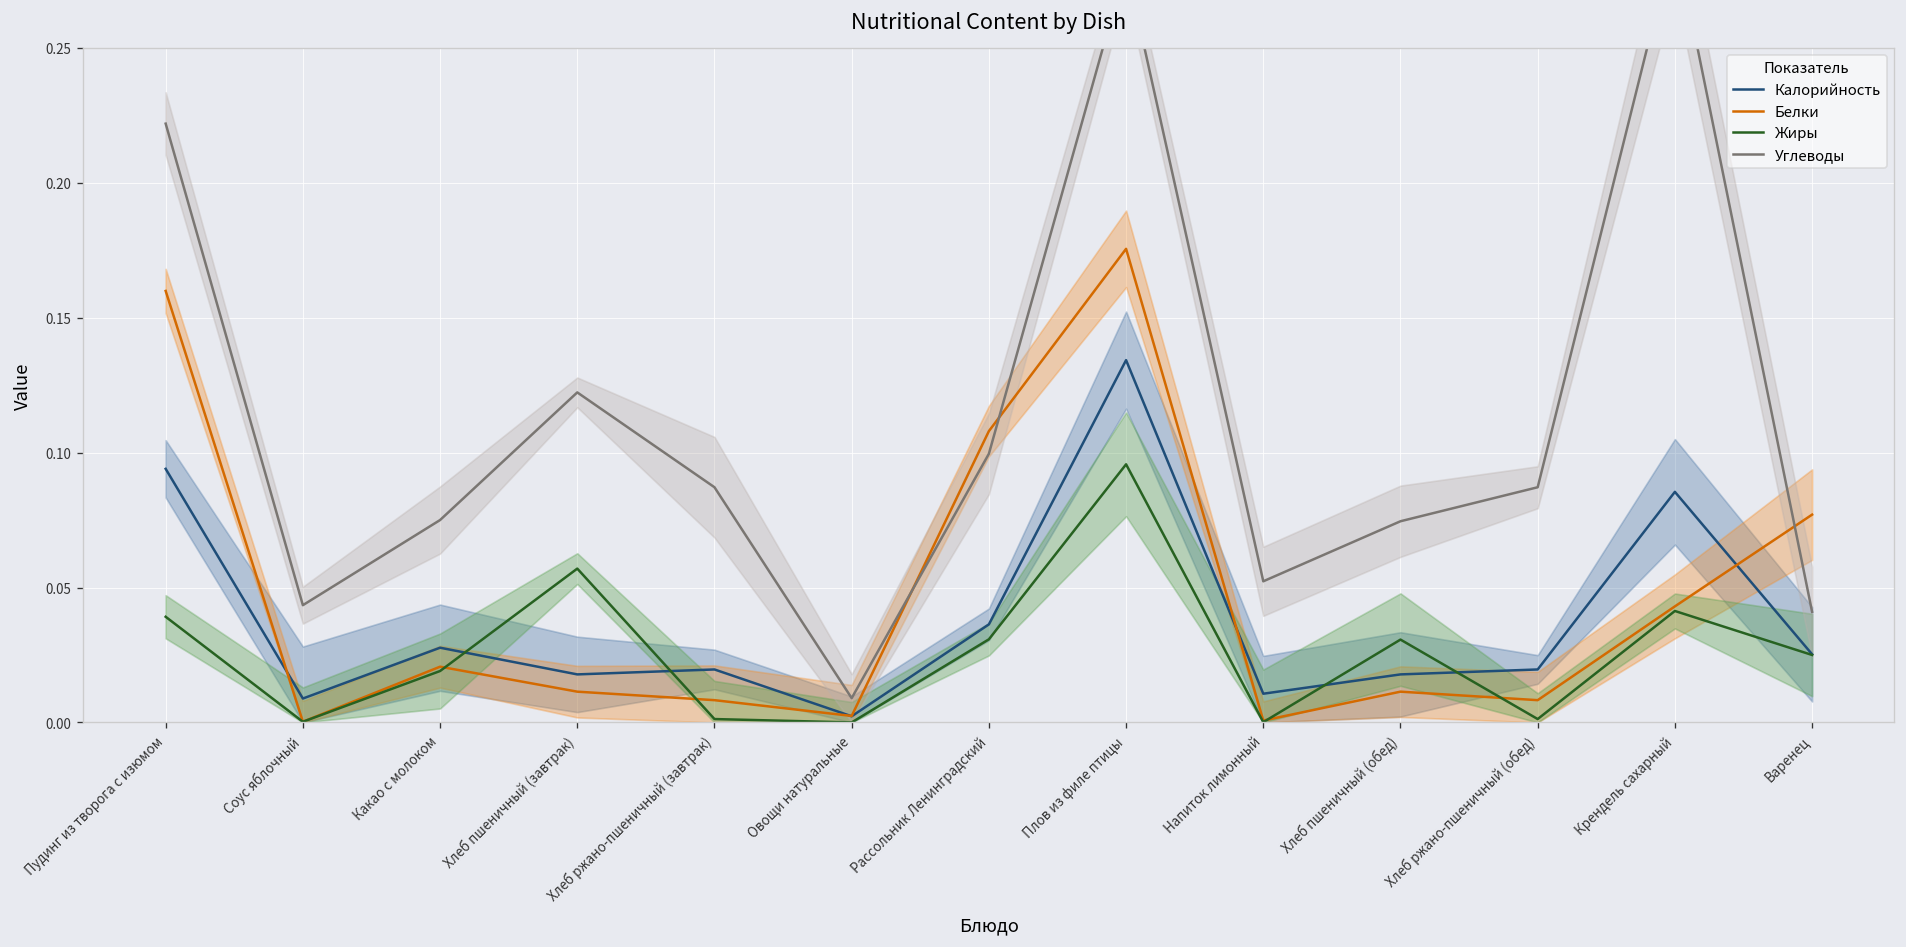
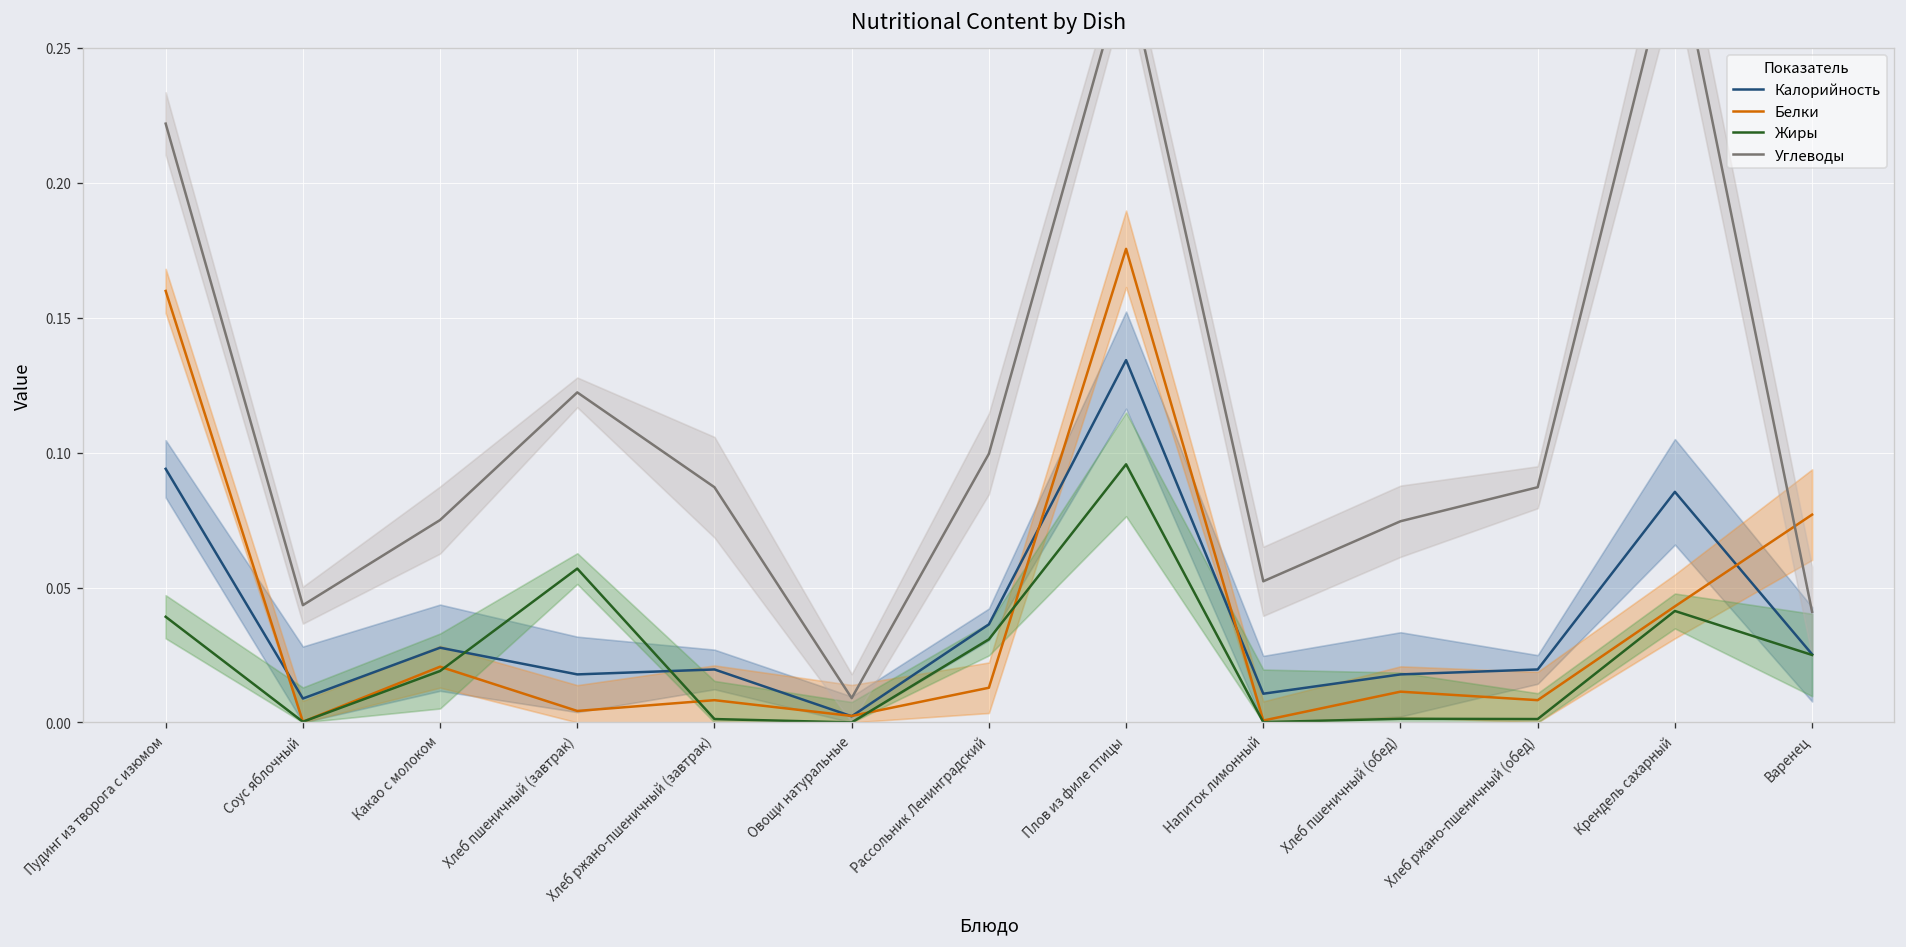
  {
    "Калорийность": {
      "Пудинг из творога с изюмом": 0.094,
      "Хлеб пшеничный (завтрак)": 0.018,
      "Хлеб ржано-пшеничный (завтрак)": 0.020,
      "Плов из филе птицы": 0.134,
      "Напиток лимонный": 0.011,
      "Крендель сахарный": 0.085
    },
    "Белки": {
      "Пудинг из творога с изюмом": 0.160,
      "Какао с молоком": 0.021,
-     "Хлеб пшеничный (завтрак)": 0.011,
+     "Хлеб пшеничный (завтрак)": 0.004,
      "Хлеб ржано-пшеничный (завтрак)": 0.008,
-     "Рассольник Ленинградский": 0.108,
+     "Рассольник Ленинградский": 0.013,
      "Плов из филе птицы": 0.176,
      "Хлеб пшеничный (обед)": 0.011,
      "Хлеб ржано-пшеничный (обед)": 0.008,
      "Крендель сахарный": 0.043,
      "Варенец": 0.077
    },
    "Жиры": {
      "Пудинг из творога с изюмом": 0.039,
      "Какао с молоком": 0.019,
      "Хлеб пшеничный (завтрак)": 0.057,
      "Хлеб ржано-пшеничный (завтрак)": 0.001,
      "Овощи натуральные": 0.000,
      "Рассольник Ленинградский": 0.031,
      "Плов из филе птицы": 0.096,
-     "Хлеб пшеничный (обед)": 0.031,
+     "Хлеб пшеничный (обед)": 0.001,
      "Хлеб ржано-пшеничный (обед)": 0.001,
      "Крендель сахарный": 0.041
    },
    "Углеводы": {
      "Пудинг из творога с изюмом": 0.222,
      "Соус яблочный": 0.043,
      "Какао с молоком": 0.075,
      "Хлеб пшеничный (завтрак)": 0.122,
      "Хлеб ржано-пшеничный (завтрак)": 0.087,
      "Рассольник Ленинградский": 0.100,
      "Напиток лимонный": 0.052,
      "Хлеб пшеничный (обед)": 0.075,
      "Хлеб ржано-пшеничный (обед)": 0.087
    }
  }
